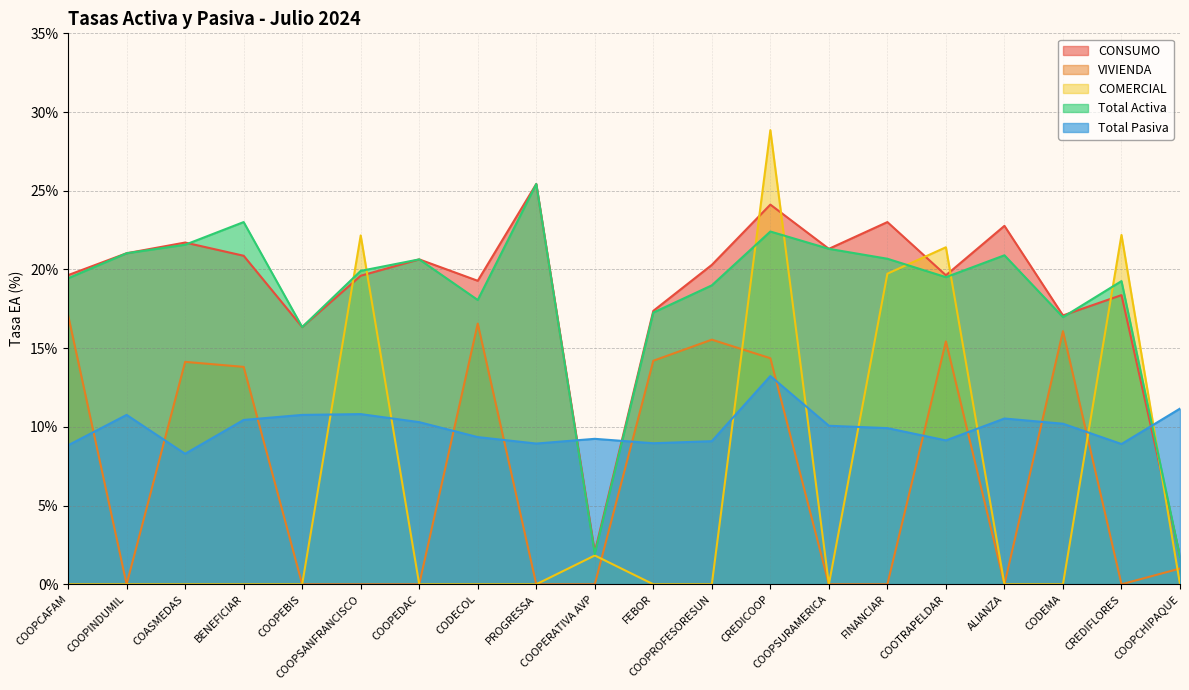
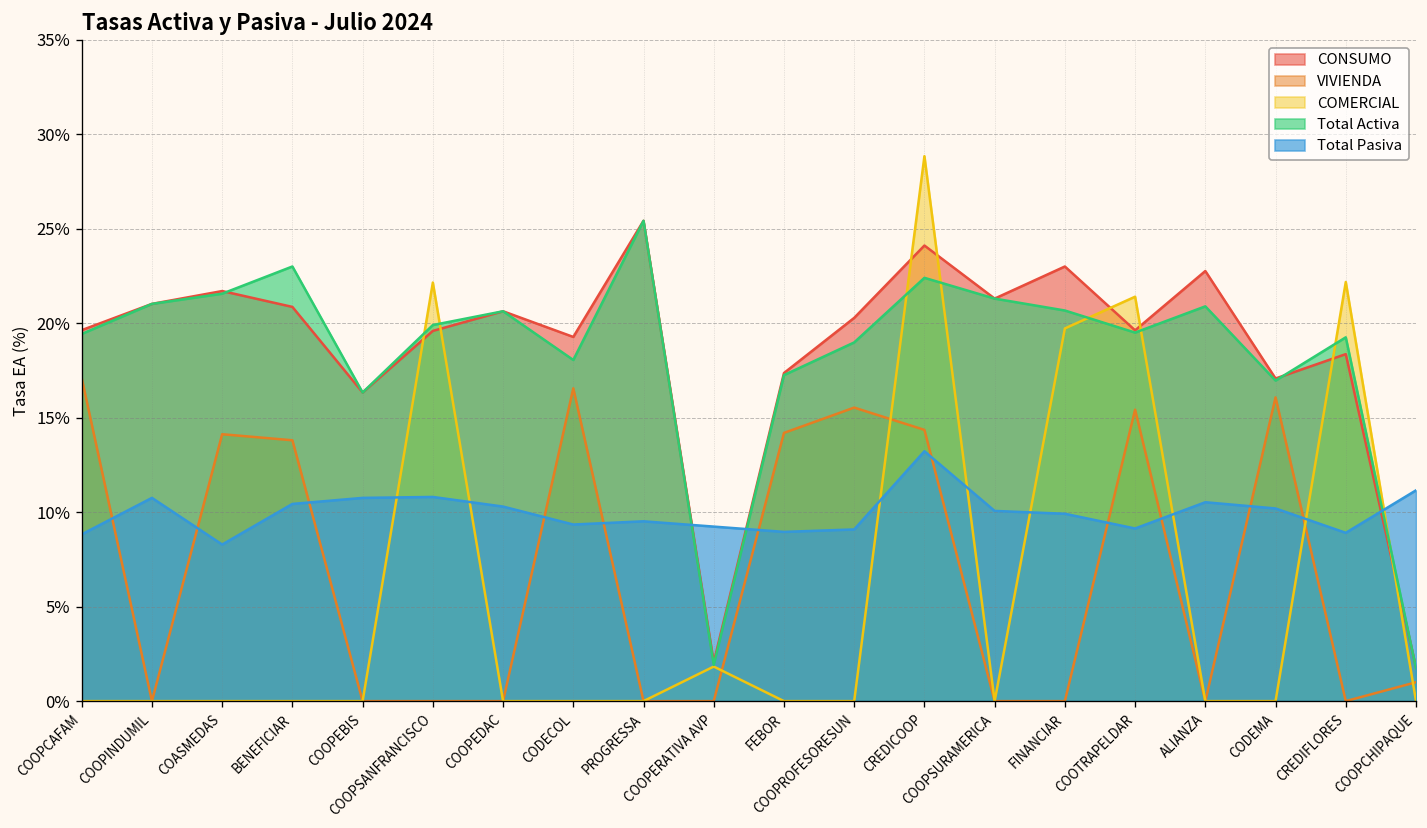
  {
    "Total Activa": {
      "COOPCAFAM": "19.4%",
      "BENEFICIAR": "23.0%",
      "COOPSANFRANCISCO": "19.9%",
      "CODECOL": "18.1%",
      "COOPROFESORESUN": "19.0%",
      "CREDICOOP": "22.4%",
      "FINANCIAR": "20.7%",
      "ALIANZA": "20.9%",
      "CREDIFLORES": "19.3%"
    },
    "Total Pasiva": {
      "COOPCAFAM": "8.8%",
      "COOPINDUMIL": "10.8%",
      "COASMEDAS": "8.3%",
      "BENEFICIAR": "10.4%",
      "COOPEBIS": "10.8%",
      "COOPSANFRANCISCO": "10.8%",
      "COOPEDAC": "10.3%",
      "CODECOL": "9.4%",
-     "PROGRESSA": "8.9%",
+     "PROGRESSA": "9.5%",
      "COOPERATIVA AVP": "9.2%",
      "FEBOR": "9.0%",
      "COOPROFESORESUN": "9.1%",
      "CREDICOOP": "13.2%",
      "COOPSURAMERICA": "10.1%",
      "FINANCIAR": "9.9%",
      "COOTRAPELDAR": "9.1%",
      "ALIANZA": "10.5%",
      "CODEMA": "10.2%",
      "CREDIFLORES": "8.9%",
      "COOPCHIPAQUE": "11.2%"
    }
  }
